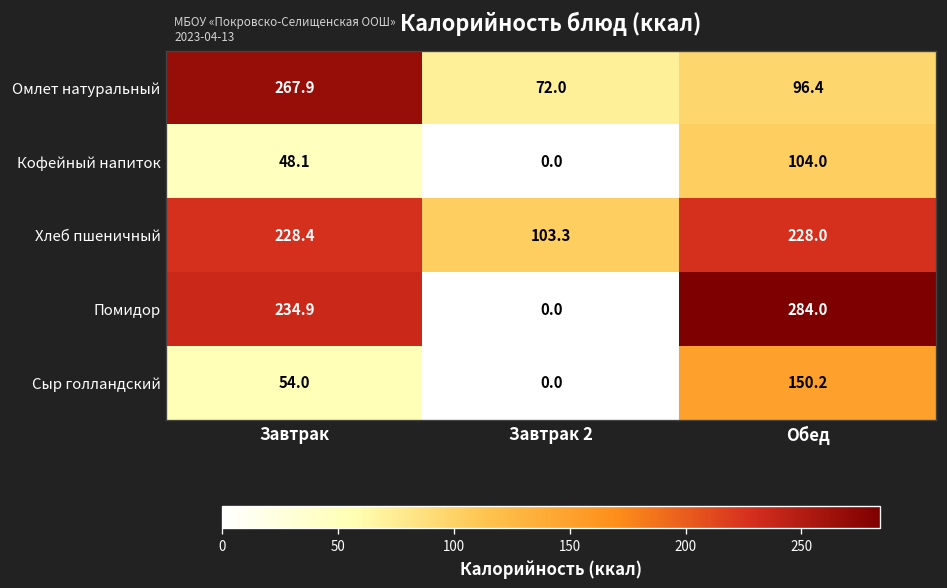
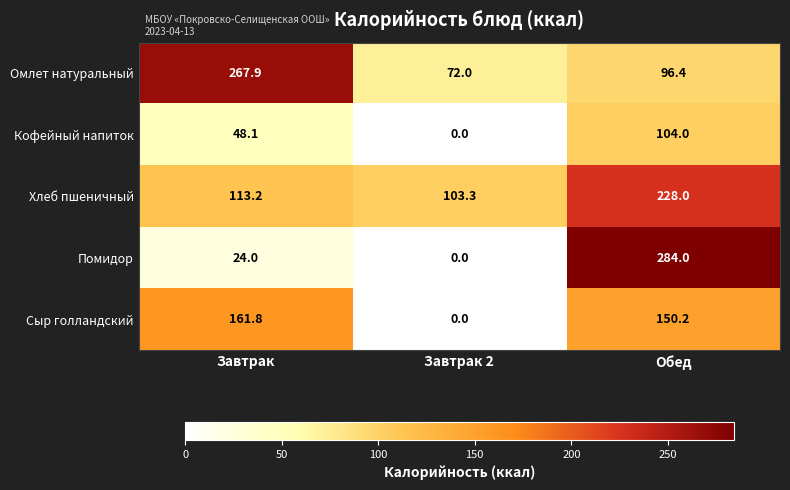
  {
    "Омлет натуральный": {
      "Завтрак": 267.9,
      "Завтрак 2": 72.0,
      "Обед": 96.4
    },
    "Кофейный напиток": {
      "Завтрак": 48.1,
      "Завтрак 2": 0.0,
      "Обед": 104.0
    },
    "Хлеб пшеничный": {
-     "Завтрак": 228.4,
+     "Завтрак": 113.2,
      "Завтрак 2": 103.3,
      "Обед": 228.0
    },
    "Помидор": {
-     "Завтрак": 234.9,
+     "Завтрак": 24.0,
      "Завтрак 2": 0.0,
      "Обед": 284.0
    },
    "Сыр голландский": {
-     "Завтрак": 54.0,
+     "Завтрак": 161.8,
      "Завтрак 2": 0.0,
      "Обед": 150.2
    }
  }
